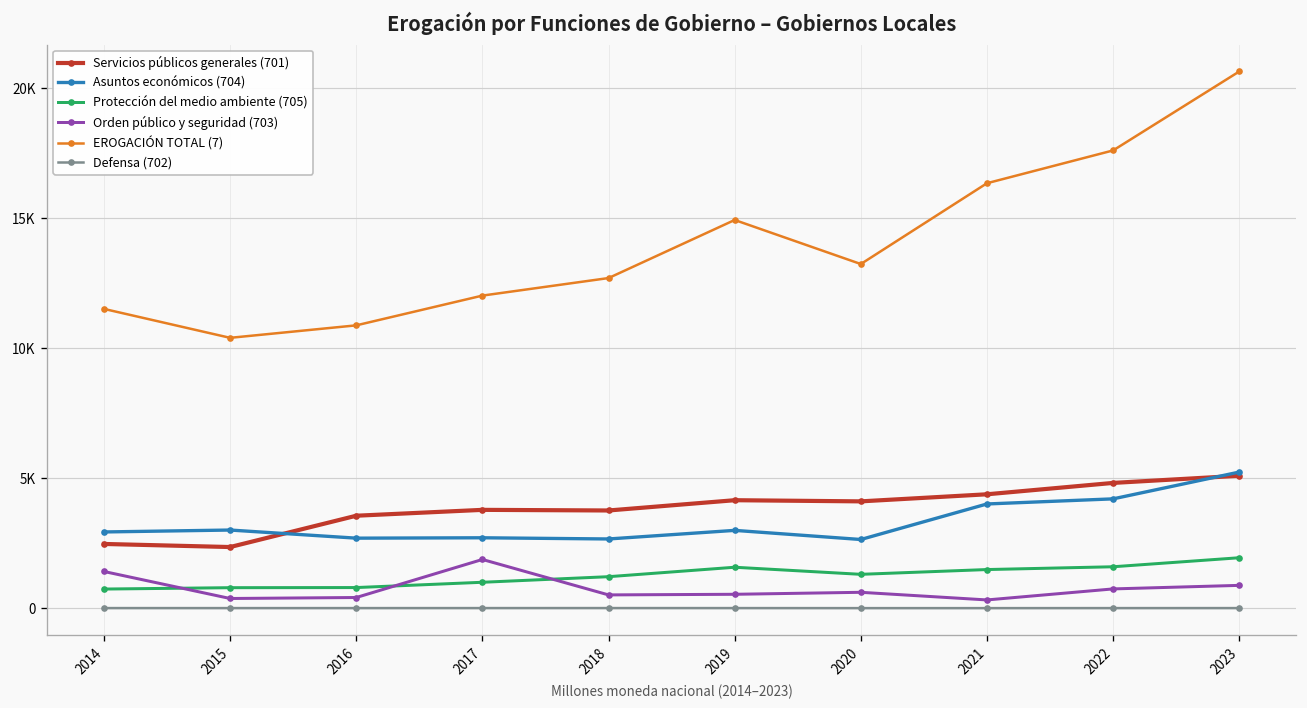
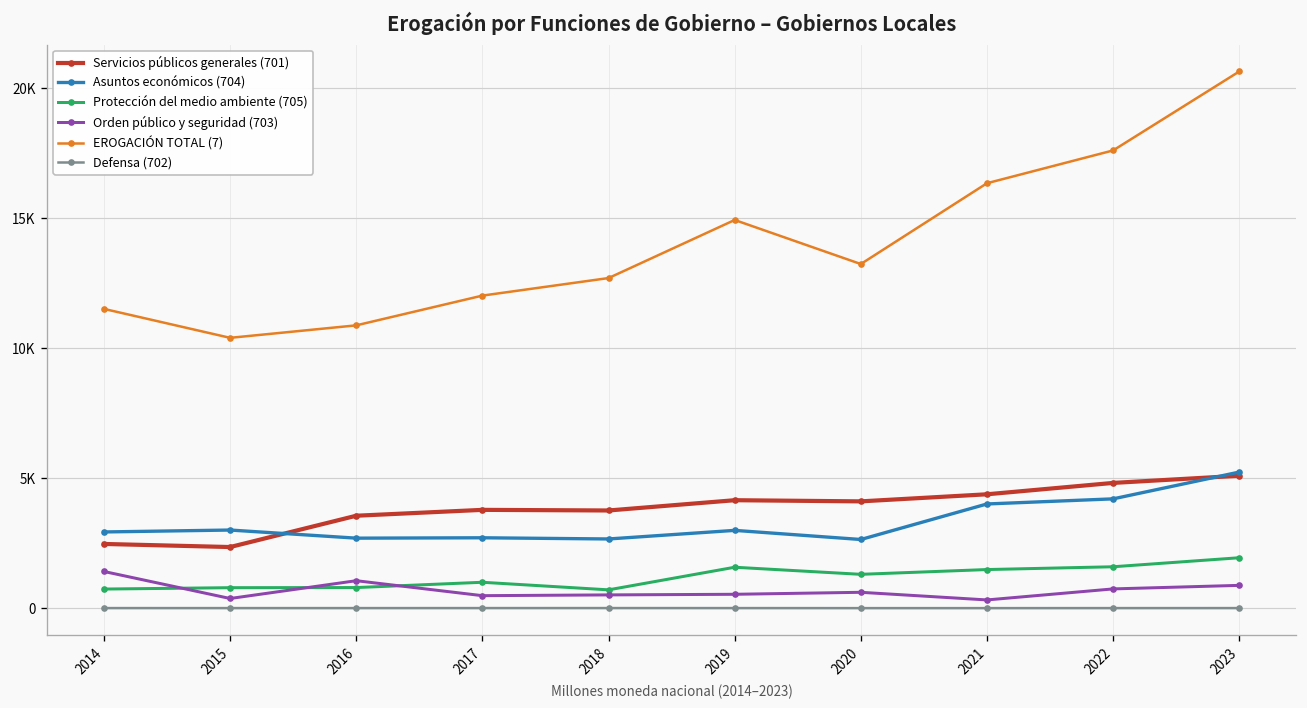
  {
    "Servicios públicos generales (701)": {
      "2014": 2500,
      "2015": 2400,
      "2016": 3600,
      "2017": 3800,
      "2018": 3800,
      "2019": 4200,
      "2020": 4100,
      "2021": 4400,
      "2022": 4800,
      "2023": 5100
    },
    "Asuntos económicos (704)": {
      "2014": 2900,
      "2015": 3000,
      "2016": 2700,
      "2017": 2700,
      "2018": 2700,
      "2019": 3000,
      "2020": 2600,
      "2021": 4000,
      "2022": 4200,
      "2023": 5200
    },
    "Protección del medio ambiente (705)": {
      "2014": 700,
      "2015": 800,
      "2016": 800,
      "2017": 1000,
-     "2018": 1200,
+     "2018": 700,
      "2019": 1600,
      "2020": 1300,
      "2021": 1500,
      "2022": 1600,
      "2023": 1900
    },
    "Orden público y seguridad (703)": {
      "2014": 1400,
      "2015": 400,
-     "2016": 400,
-     "2017": 1900,
+     "2016": 1100,
+     "2017": 500,
      "2018": 500,
      "2019": 500,
      "2020": 600,
      "2021": 300,
      "2022": 700,
      "2023": 900
    },
    "EROGACIÓN TOTAL (7)": {
      "2014": 11500,
      "2015": 10400,
      "2016": 10900,
      "2017": 12000,
      "2018": 12700,
      "2019": 14900,
      "2020": 13200,
      "2021": 16300,
      "2022": 17600,
      "2023": 20600
    },
    "Defensa (702)": {
      "2014": 0,
      "2015": 0,
      "2016": 0,
      "2017": 0,
      "2018": 0,
      "2019": 0,
      "2020": 0,
      "2021": 0,
      "2022": 0,
      "2023": 0
    }
  }
